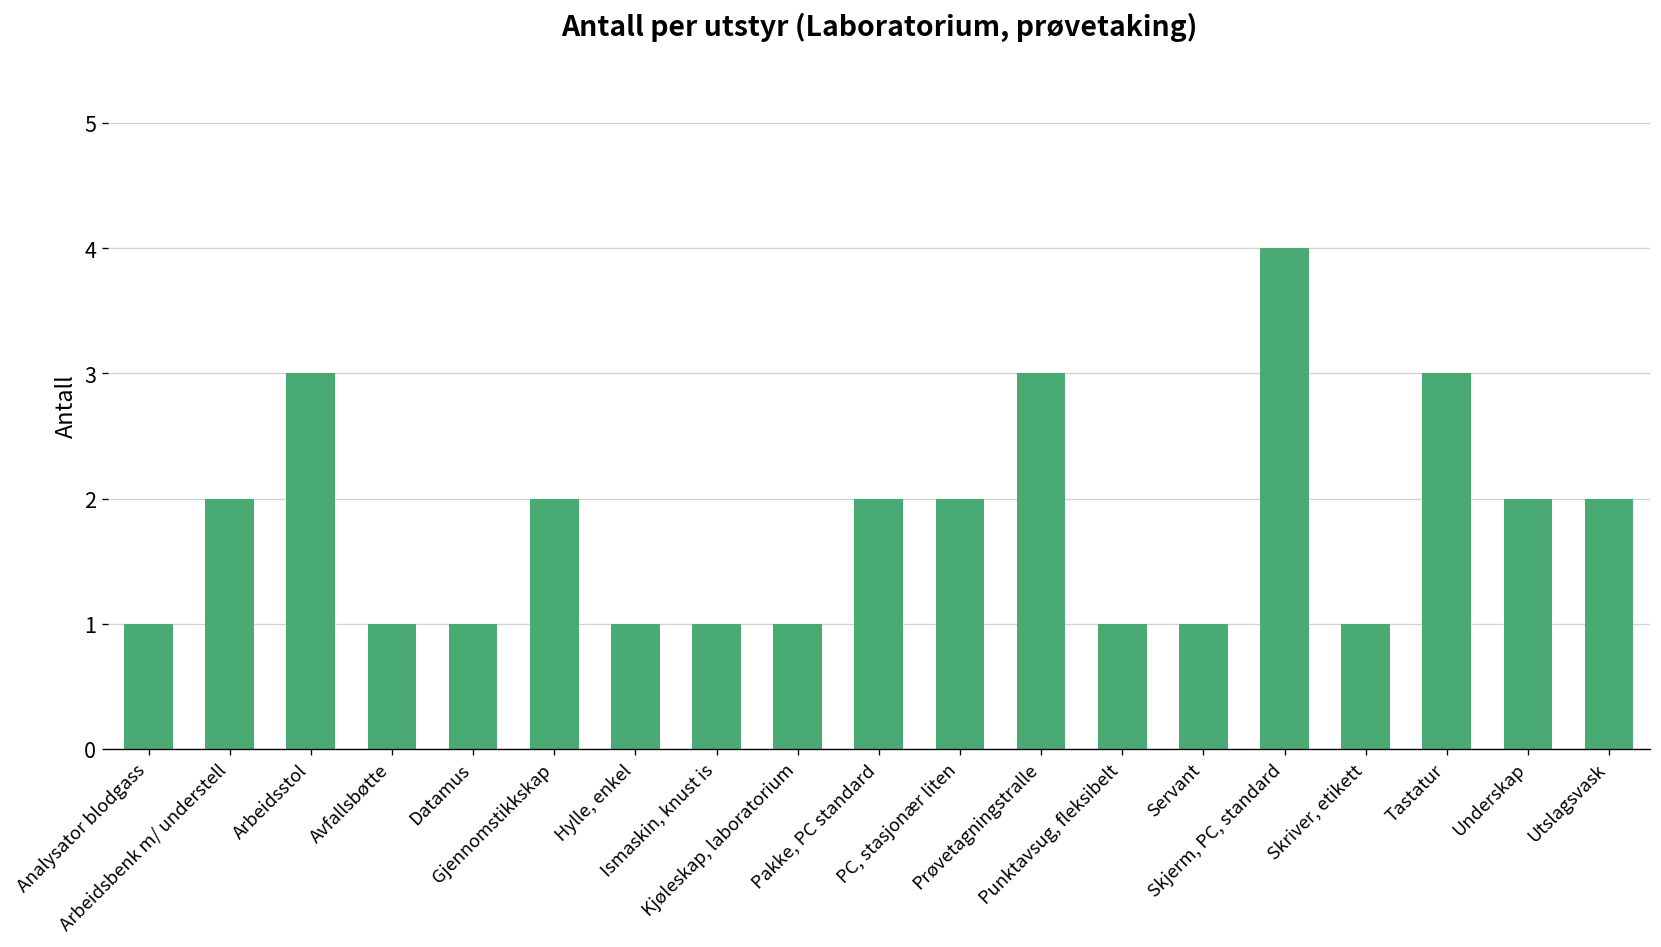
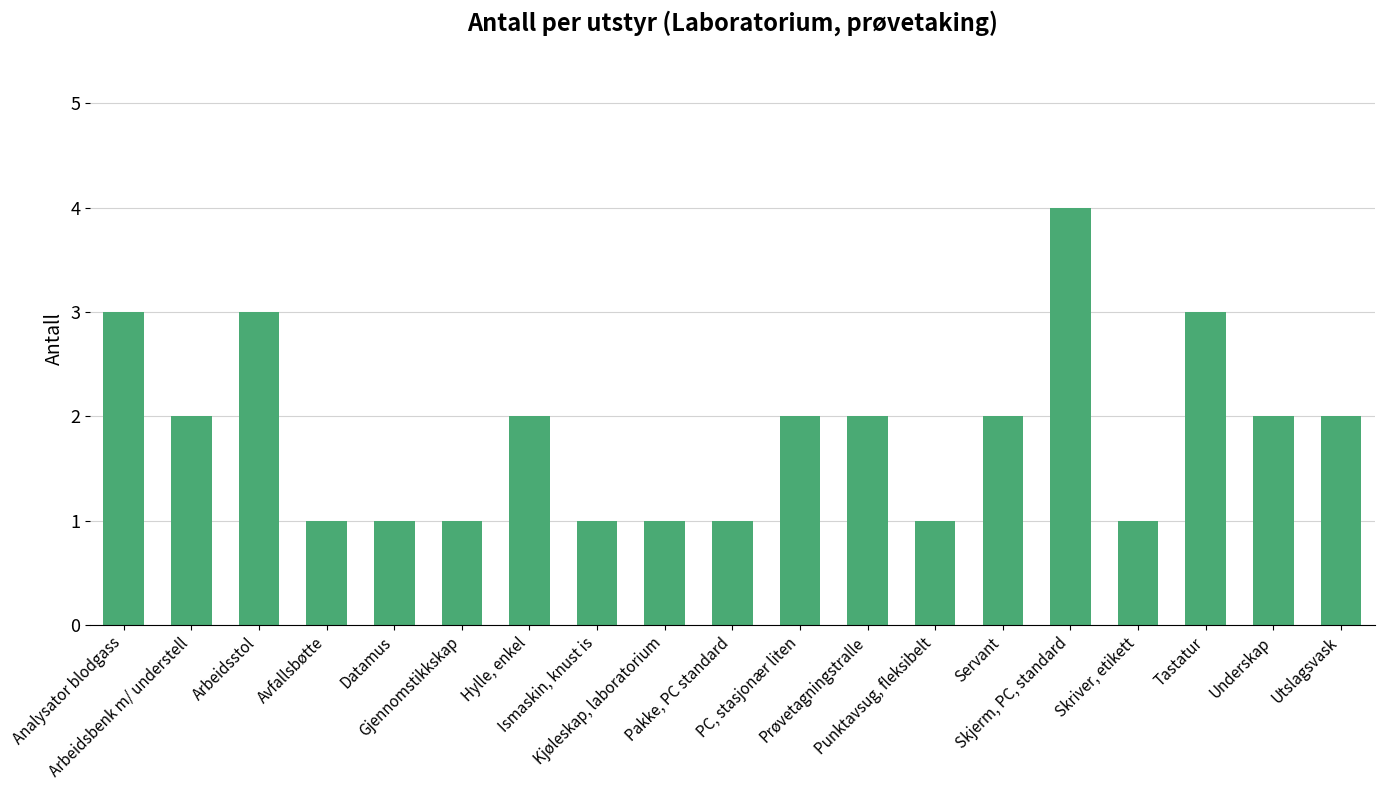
  {
-   "Analysator blodgass": 1,
+   "Analysator blodgass": 3,
    "Arbeidsbenk m/ understell": 2,
    "Arbeidsstol": 3,
    "Avfallsbøtte": 1,
    "Datamus": 1,
-   "Gjennomstikkskap": 2,
-   "Hylle, enkel": 1,
+   "Gjennomstikkskap": 1,
+   "Hylle, enkel": 2,
    "Ismaskin, knust is": 1,
    "Kjøleskap, laboratorium": 1,
-   "Pakke, PC standard": 2,
+   "Pakke, PC standard": 1,
    "PC, stasjonær liten": 2,
-   "Prøvetagningstralle": 3,
+   "Prøvetagningstralle": 2,
    "Punktavsug, fleksibelt": 1,
-   "Servant": 1,
+   "Servant": 2,
    "Skjerm, PC, standard": 4,
    "Skriver, etikett": 1,
    "Tastatur": 3,
    "Underskap": 2,
    "Utslagsvask": 2
  }
